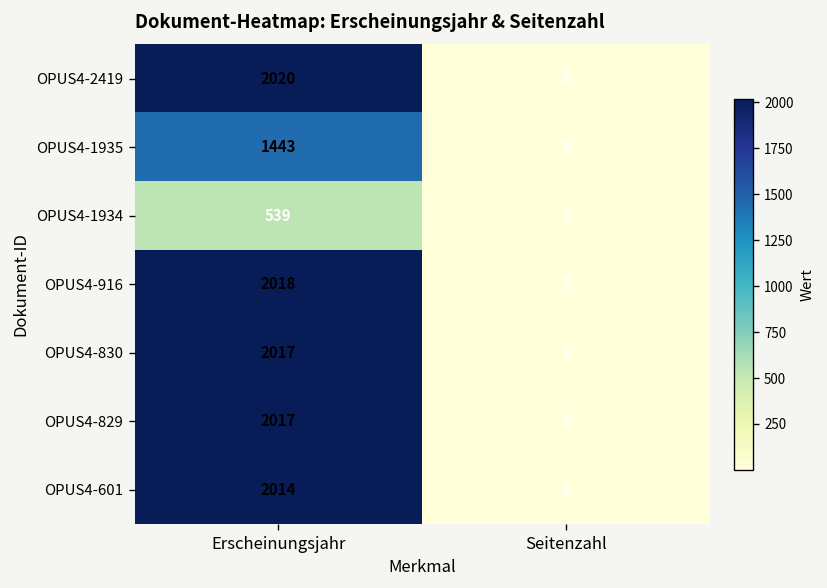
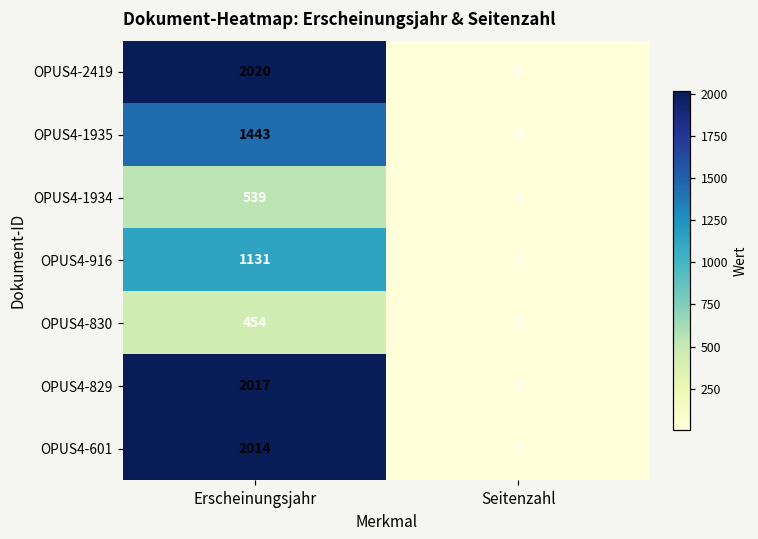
  {
    "OPUS4-2419": {
      "Erscheinungsjahr": 2020
    },
    "OPUS4-1935": {
      "Erscheinungsjahr": 1443
    },
    "OPUS4-1934": {
      "Erscheinungsjahr": 539
    },
    "OPUS4-916": {
-     "Erscheinungsjahr": 2018
+     "Erscheinungsjahr": 1131
    },
    "OPUS4-830": {
-     "Erscheinungsjahr": 2017
+     "Erscheinungsjahr": 454
    },
    "OPUS4-829": {
      "Erscheinungsjahr": 2017
    },
    "OPUS4-601": {
      "Erscheinungsjahr": 2014
    }
  }
